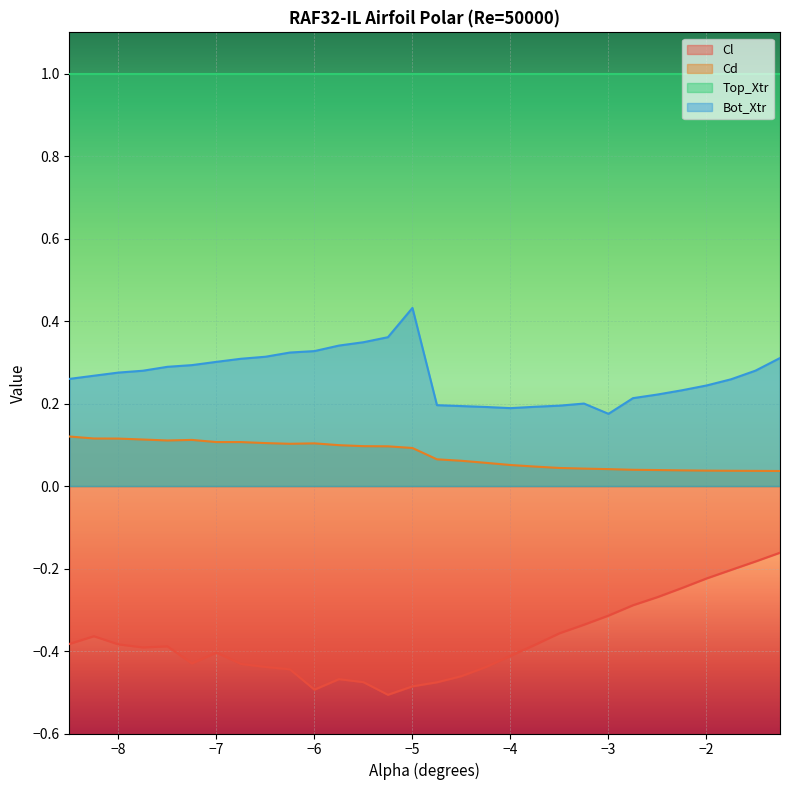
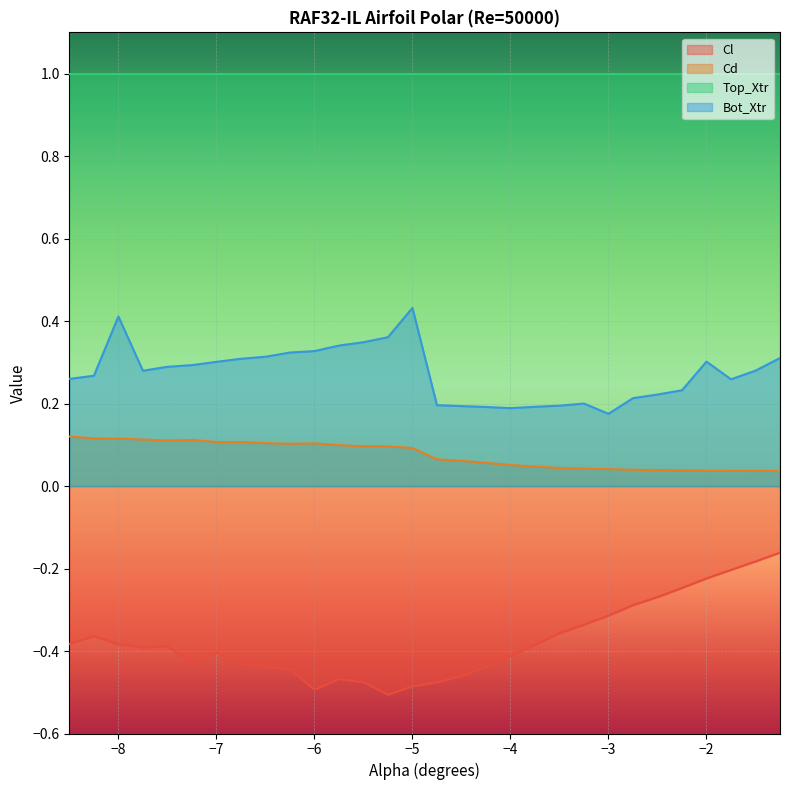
  {
    "Top_Xtr": {
      "−8": 1.00,
      "−7": 1.00,
      "−6": 1.00,
      "−5": 1.00,
      "−4": 1.00,
      "−3": 1.00
    },
    "Bot_Xtr": {
-     "−8": 0.28,
+     "−8": 0.41,
      "−7": 0.30,
      "−6": 0.33,
      "−5": 0.43,
      "−4": 0.19,
      "−3": 0.18,
-     "−2": 0.24
+     "−2": 0.30
    }
  }
